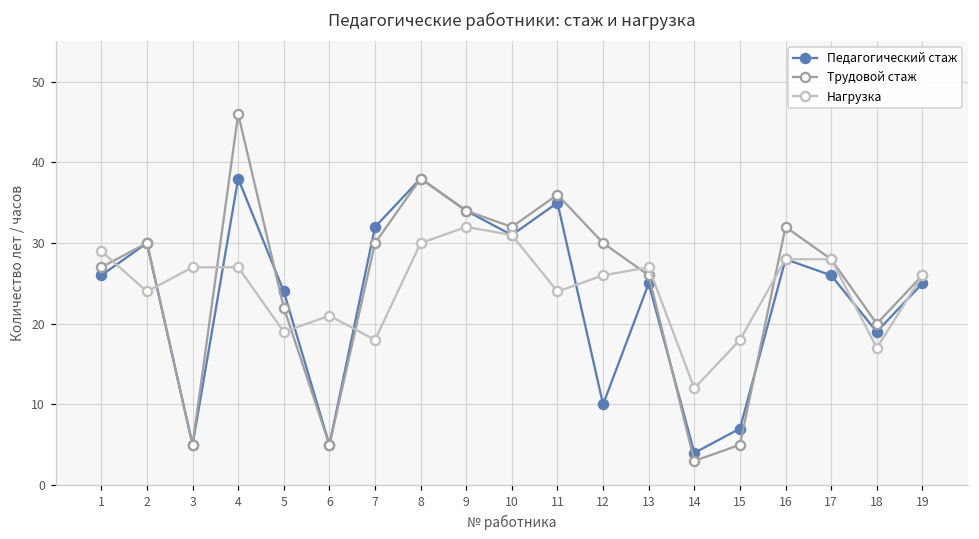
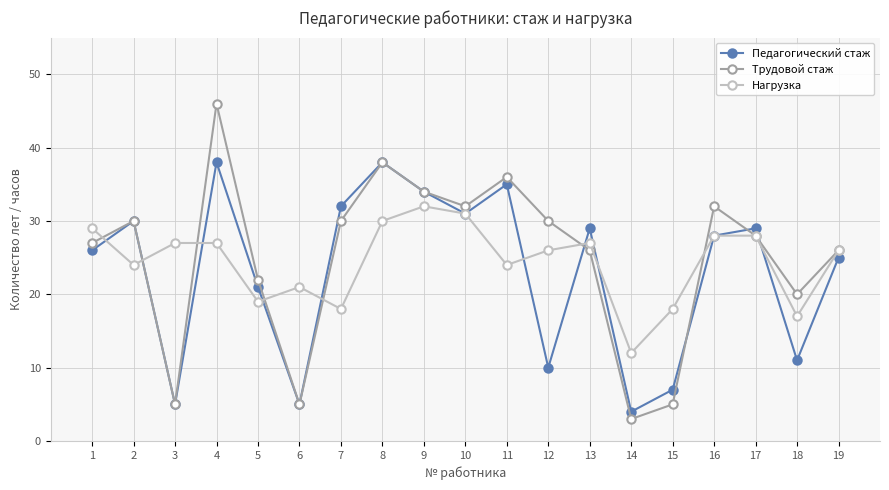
  {
    "Педагогический стаж": {
      "1": 26,
      "4": 38,
-     "5": 24,
+     "5": 21,
      "7": 32,
      "11": 35,
      "12": 10,
-     "13": 25,
+     "13": 29,
      "14": 4,
      "15": 7,
-     "17": 26,
-     "18": 19,
+     "17": 29,
+     "18": 11,
      "19": 25
    }
  }
